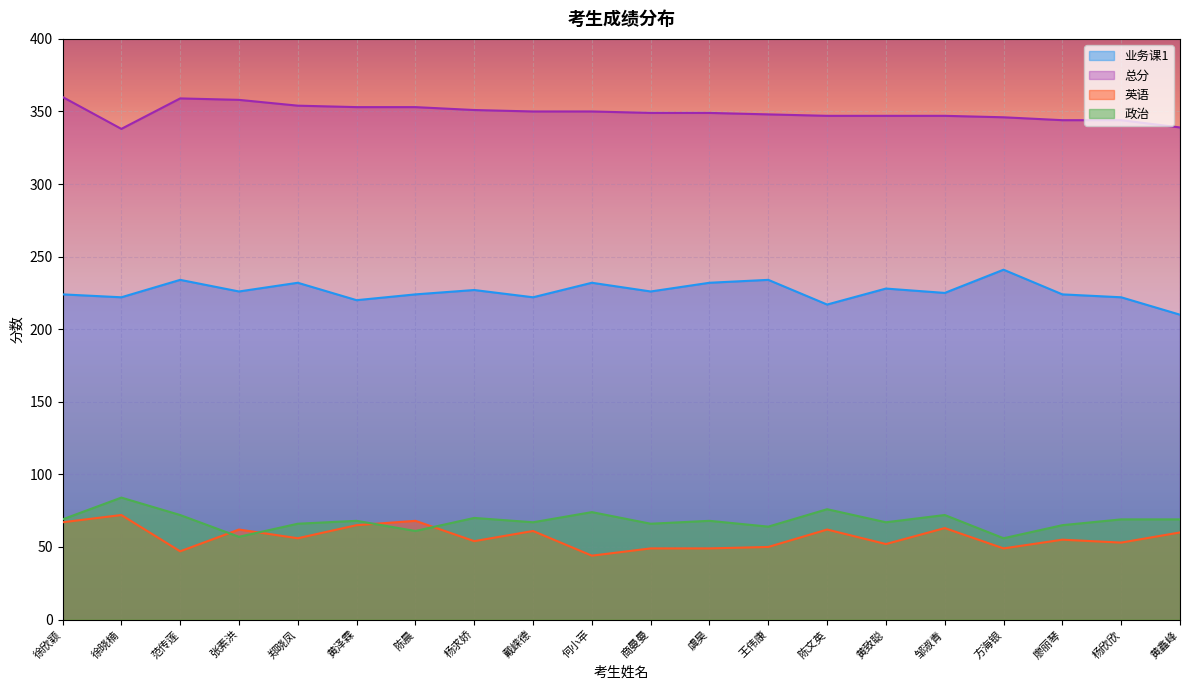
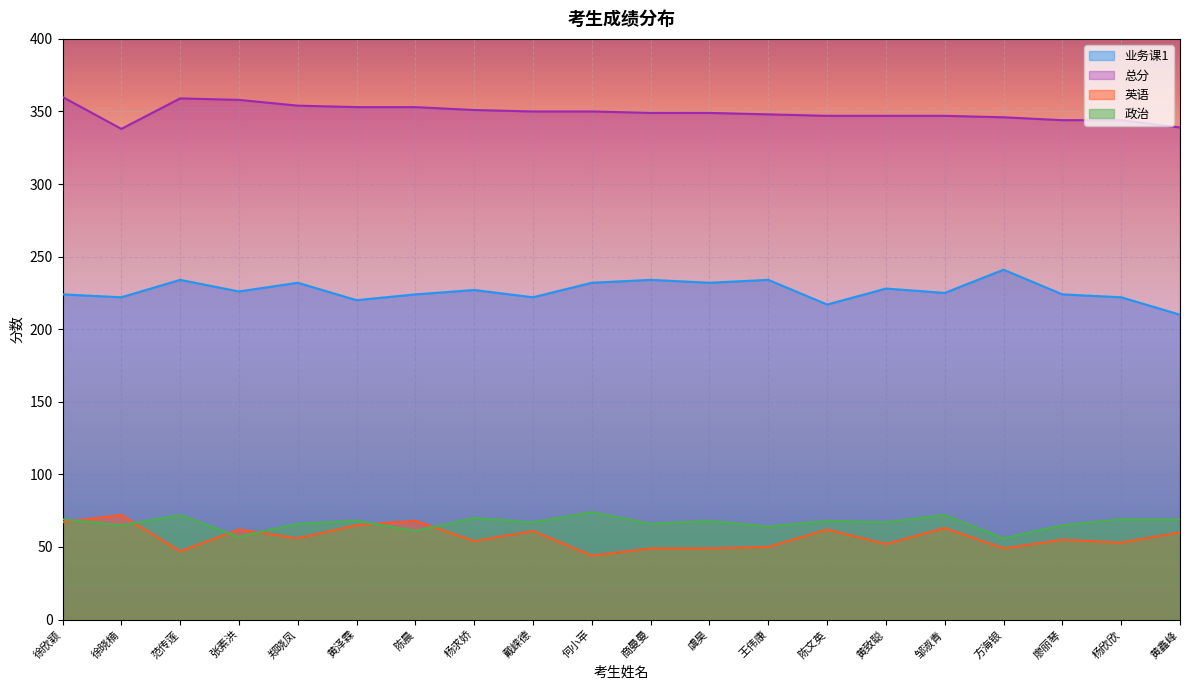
  {
    "业务课1": {
      "徐欣颖": 224,
      "徐晓楠": 222,
      "范传莲": 234,
      "张素洪": 226,
      "郑晓凤": 232,
      "黄泽霖": 220,
      "陈晨": 224,
      "杨求娇": 227,
      "戴嵘德": 222,
      "何小苹": 232,
-     "商曼曼": 226,
+     "商曼曼": 234,
      "虞昊": 232,
      "王伟康": 234,
      "陈文英": 217,
      "黄致聪": 228,
      "邹淑青": 225,
      "方海银": 241,
      "廖丽琴": 224,
      "杨欣欣": 222,
      "黄鑫峰": 210
    },
    "总分": {
      "徐欣颖": 360,
      "徐晓楠": 338,
      "范传莲": 359,
      "张素洪": 358,
      "郑晓凤": 354,
      "黄泽霖": 353,
      "陈晨": 353,
      "杨求娇": 351,
      "戴嵘德": 350,
      "何小苹": 350,
      "商曼曼": 349,
      "虞昊": 349,
      "王伟康": 348,
      "陈文英": 347,
      "黄致聪": 347,
      "邹淑青": 347,
      "方海银": 346,
      "廖丽琴": 344,
      "黄鑫峰": 339
    },
    "英语": {
      "徐欣颖": 67,
      "徐晓楠": 72,
      "范传莲": 47,
      "张素洪": 62,
      "郑晓凤": 56,
      "黄泽霖": 65,
      "陈晨": 68,
      "杨求娇": 54,
      "戴嵘德": 61,
      "何小苹": 44,
      "商曼曼": 49,
      "虞昊": 49,
      "王伟康": 50,
      "陈文英": 62,
      "黄致聪": 52,
      "邹淑青": 63,
      "方海银": 49,
      "廖丽琴": 55,
      "杨欣欣": 53,
      "黄鑫峰": 60
    },
    "政治": {
      "徐欣颖": 69,
-     "徐晓楠": 84,
+     "徐晓楠": 65,
      "范传莲": 72,
      "张素洪": 57,
      "郑晓凤": 66,
      "黄泽霖": 68,
      "陈晨": 61,
      "杨求娇": 70,
      "戴嵘德": 67,
      "何小苹": 74,
      "商曼曼": 66,
      "虞昊": 68,
      "王伟康": 64,
-     "陈文英": 76,
+     "陈文英": 68,
      "黄致聪": 67,
      "邹淑青": 72,
      "方海银": 56,
      "廖丽琴": 65,
      "杨欣欣": 69,
      "黄鑫峰": 69
    }
  }
